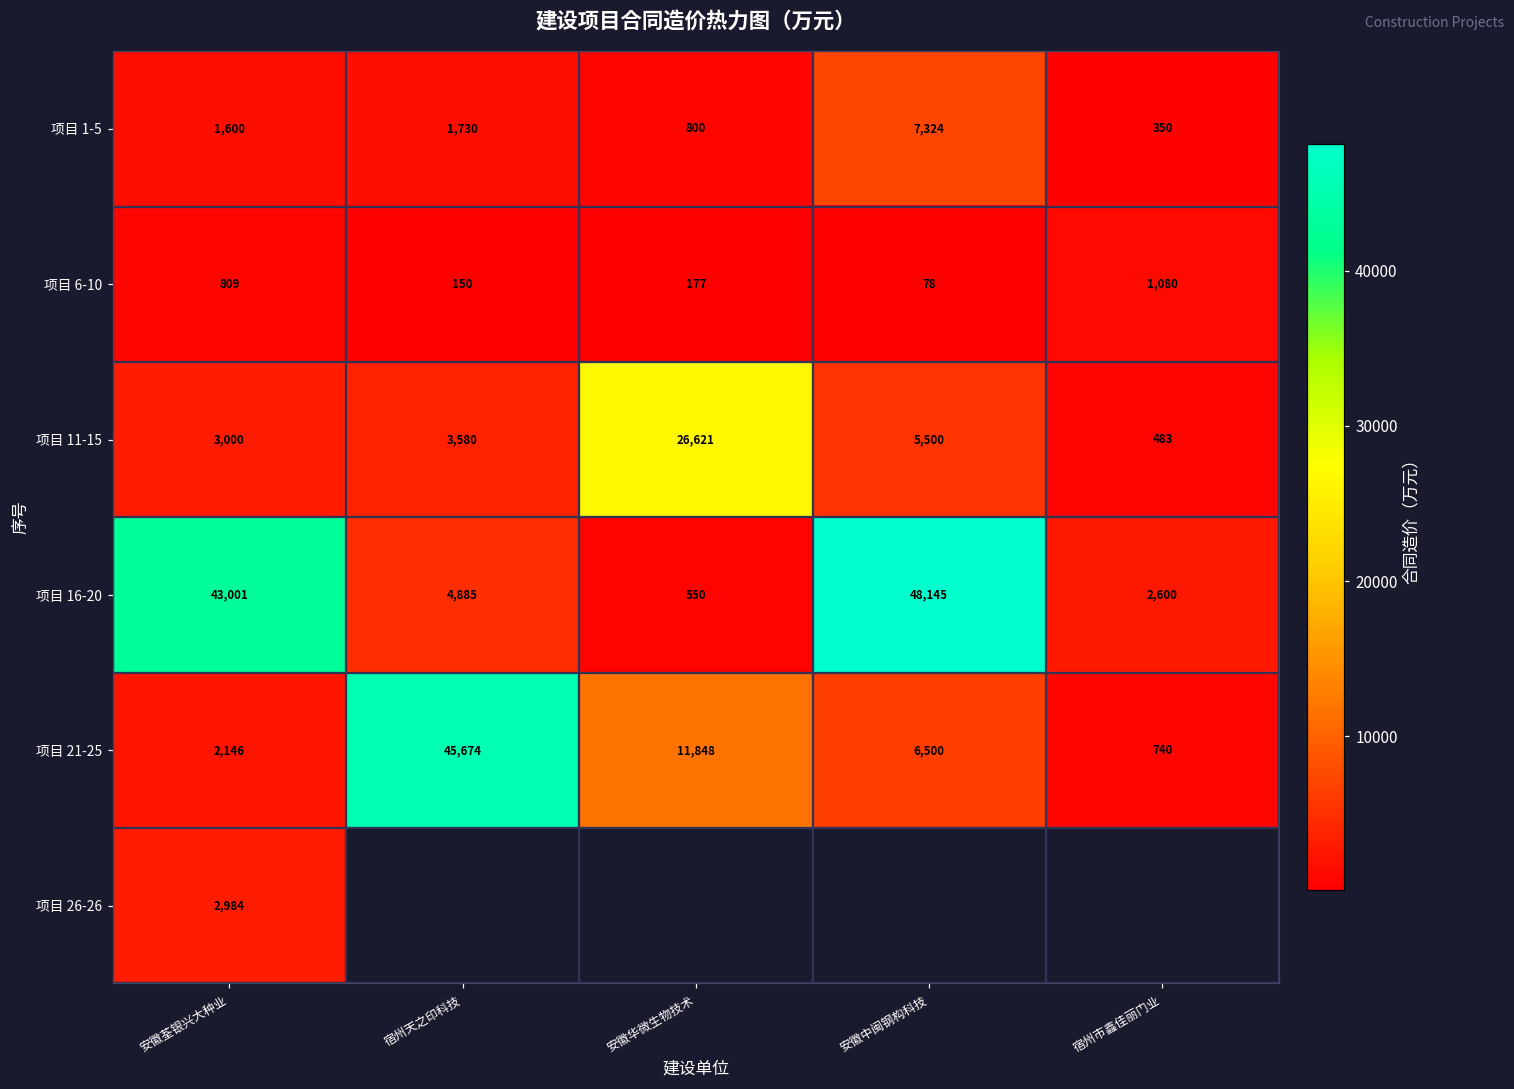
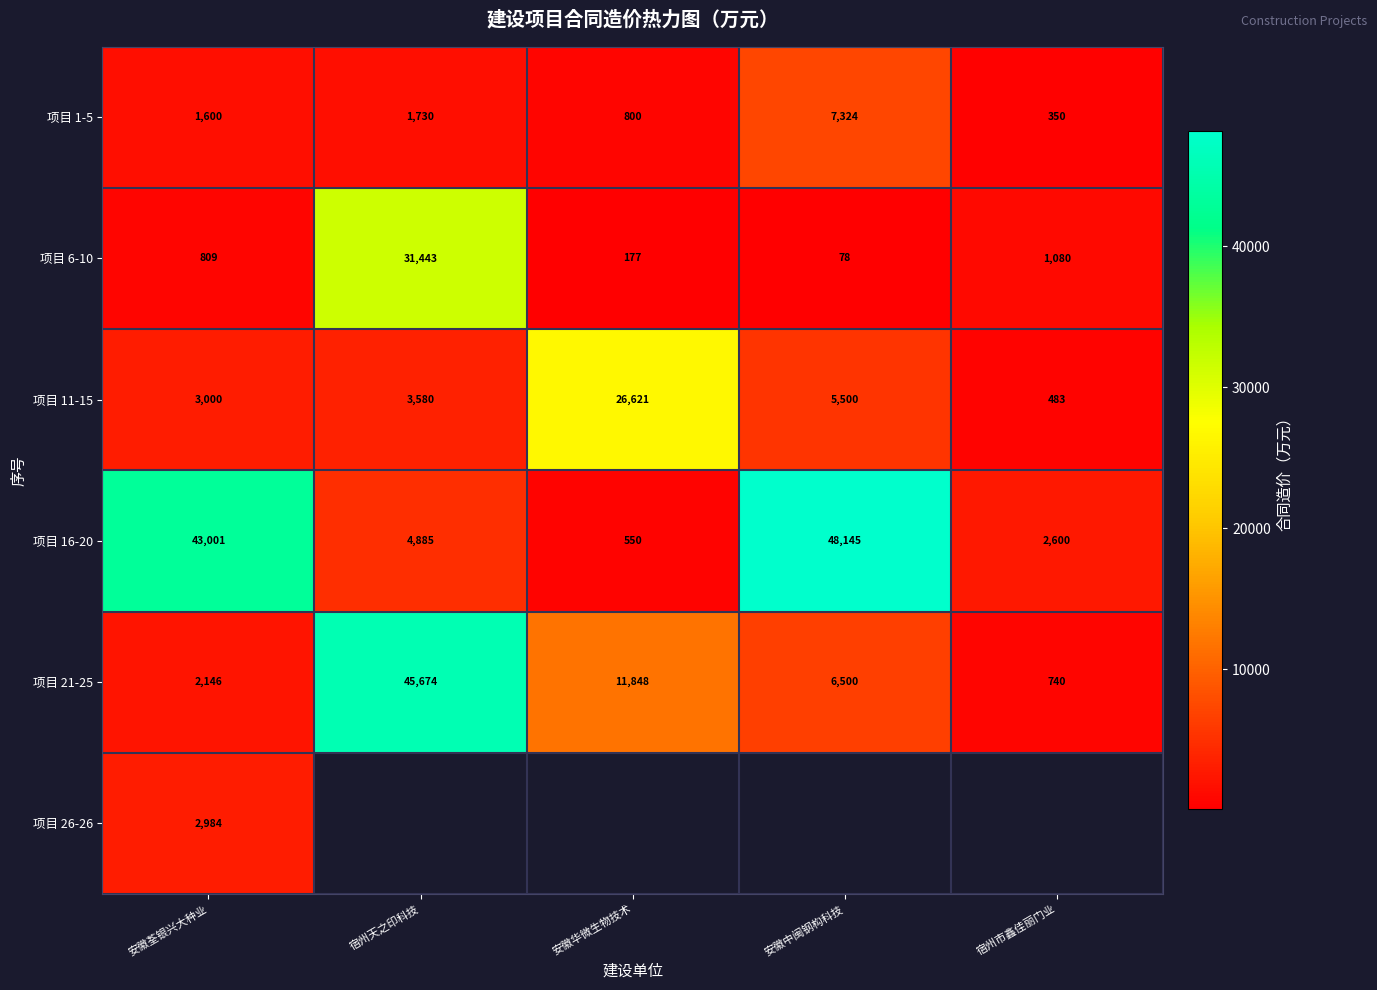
  {
    "项目 1-5": {
      "安徽荃银兴大种业": "1,600",
      "宿州天之印科技": "1,730",
      "安徽华微生物技术": "800",
      "安徽中闽钢构科技": "7,324",
      "宿州市鑫佳丽门业": "350"
    },
    "项目 6-10": {
      "安徽荃银兴大种业": "809",
-     "宿州天之印科技": "150",
+     "宿州天之印科技": "31,443",
      "安徽华微生物技术": "177",
      "安徽中闽钢构科技": "78",
      "宿州市鑫佳丽门业": "1,080"
    },
    "项目 11-15": {
      "安徽荃银兴大种业": "3,000",
      "宿州天之印科技": "3,580",
      "安徽华微生物技术": "26,621",
      "安徽中闽钢构科技": "5,500",
      "宿州市鑫佳丽门业": "483"
    },
    "项目 16-20": {
      "安徽荃银兴大种业": "43,001",
      "宿州天之印科技": "4,885",
      "安徽华微生物技术": "550",
      "安徽中闽钢构科技": "48,145",
      "宿州市鑫佳丽门业": "2,600"
    },
    "项目 21-25": {
      "安徽荃银兴大种业": "2,146",
      "宿州天之印科技": "45,674",
      "安徽华微生物技术": "11,848",
      "安徽中闽钢构科技": "6,500",
      "宿州市鑫佳丽门业": "740"
    },
    "项目 26-26": {
      "安徽荃银兴大种业": "2,984"
    }
  }
